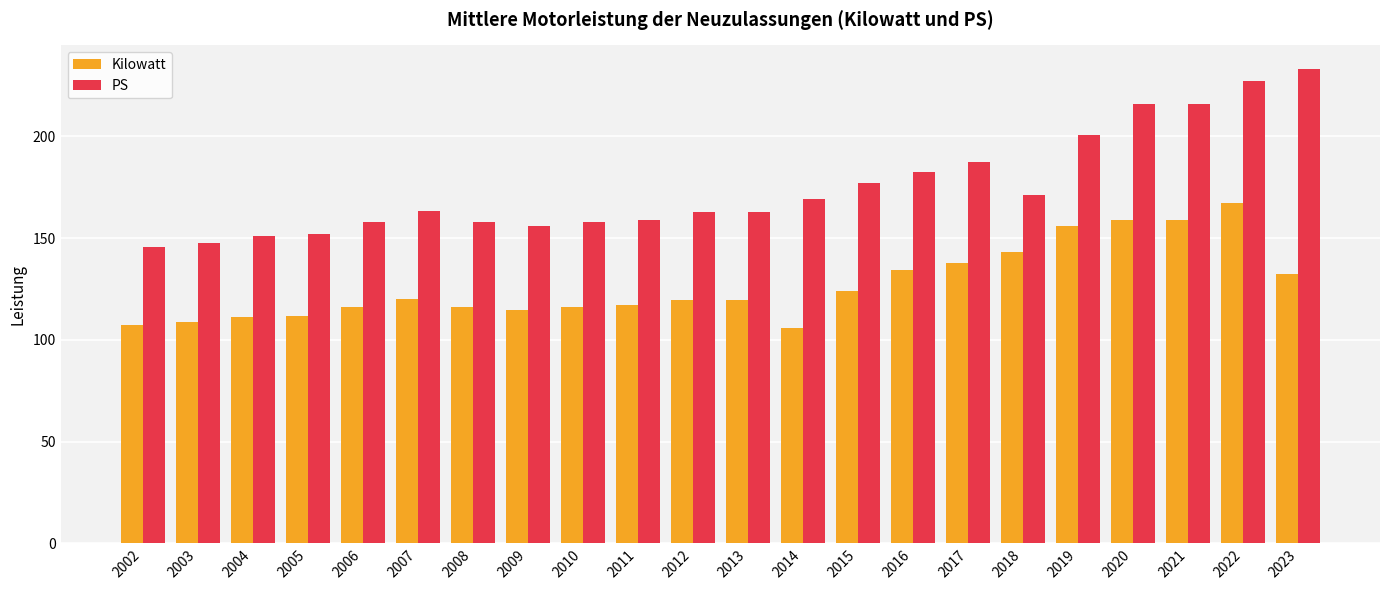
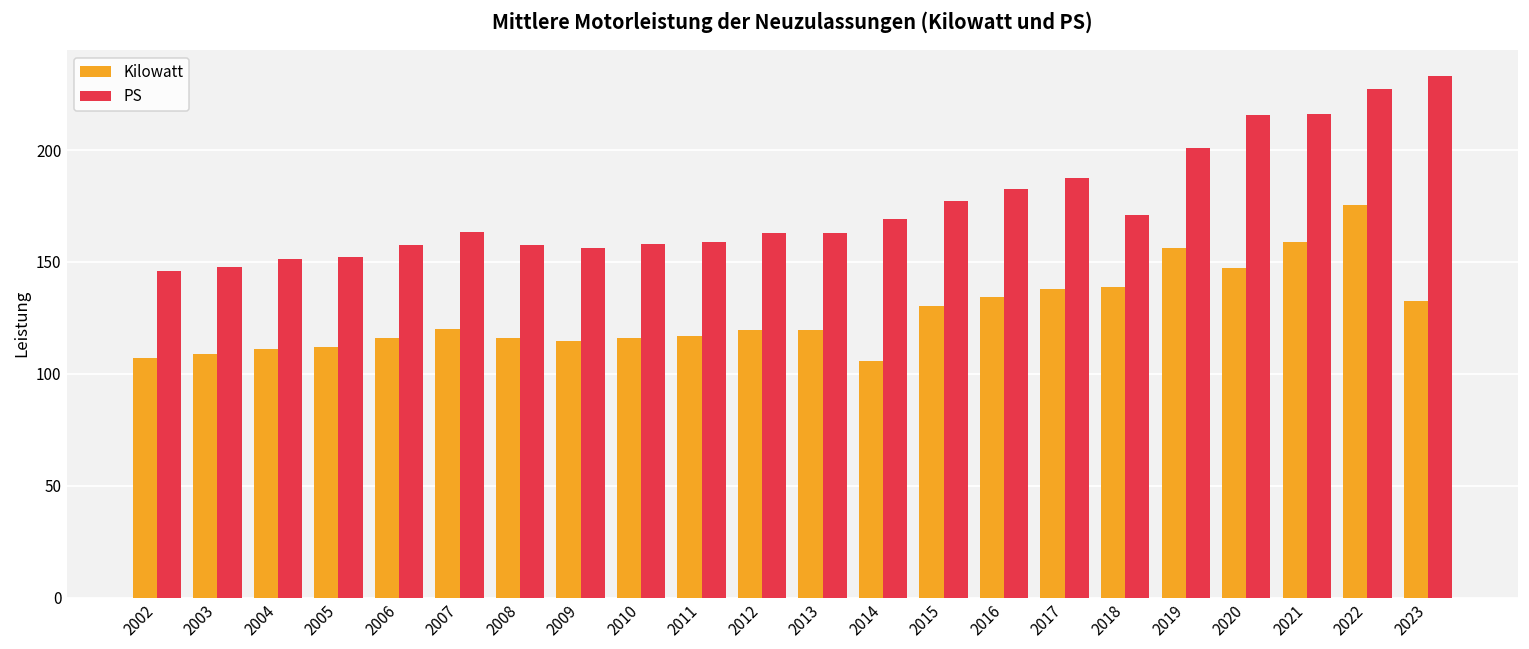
  {
    "Kilowatt": {
      "2002": 107,
      "2003": 109,
      "2004": 111,
      "2005": 112,
      "2006": 116,
      "2007": 120,
      "2008": 116,
      "2009": 115,
      "2010": 116,
      "2011": 117,
      "2012": 120,
      "2013": 120,
      "2014": 106,
-     "2015": 124,
+     "2015": 130,
      "2016": 134,
      "2017": 138,
-     "2018": 143,
+     "2018": 139,
      "2019": 156,
-     "2020": 159,
+     "2020": 147,
      "2021": 159,
-     "2022": 167,
+     "2022": 175,
      "2023": 132
    },
    "PS": {
      "2002": 146,
      "2003": 148,
      "2004": 151,
      "2005": 152,
      "2006": 158,
      "2007": 163,
      "2008": 158,
      "2009": 156,
      "2010": 158,
      "2011": 159,
      "2012": 163,
      "2013": 163,
      "2014": 169,
      "2015": 177,
      "2016": 183,
      "2017": 188,
      "2018": 171,
      "2019": 201,
      "2020": 216,
      "2021": 216,
      "2022": 227,
      "2023": 233
    }
  }
